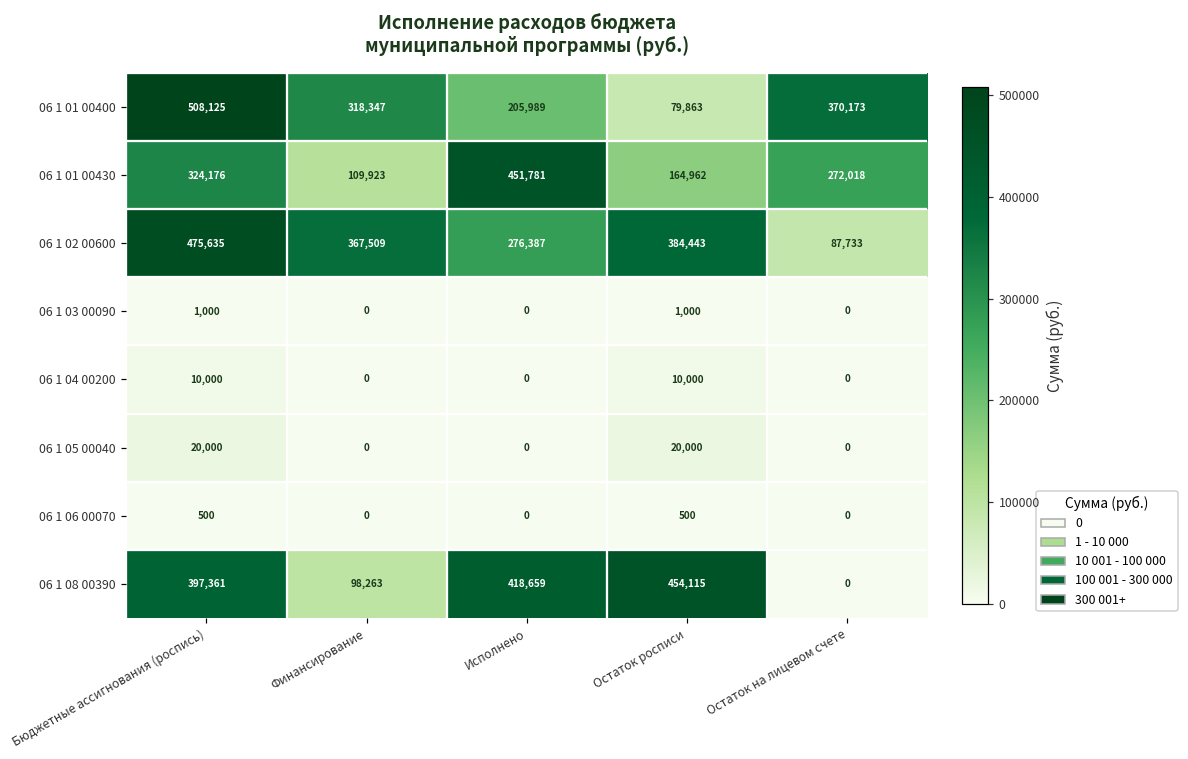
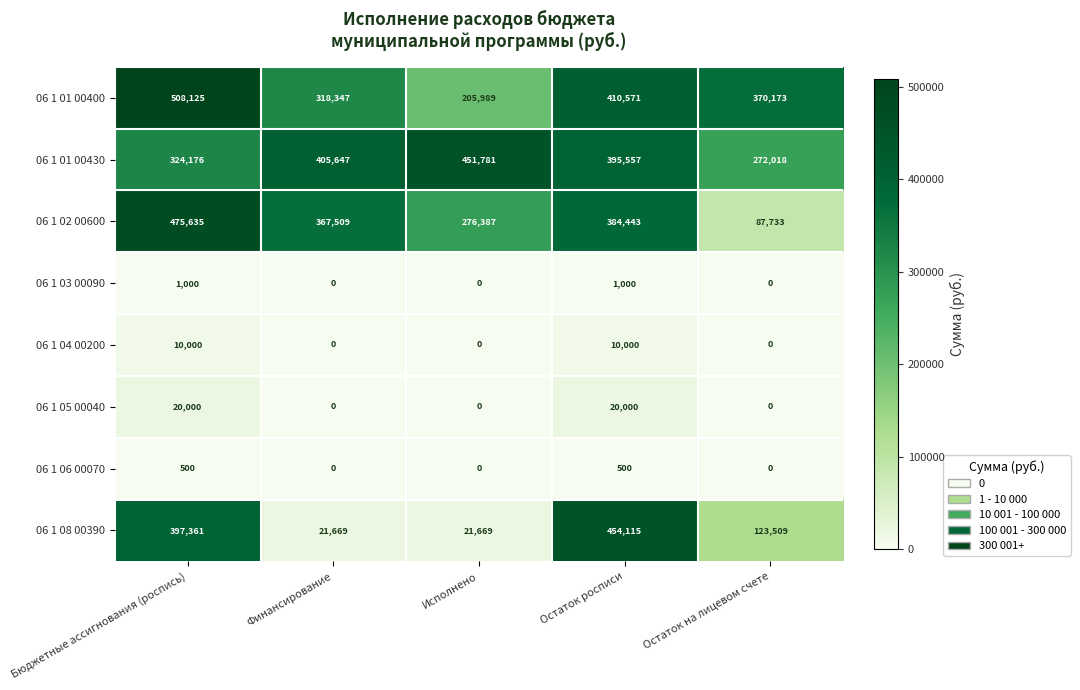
  {
    "06 1 01 00400": {
      "Бюджетные ассигнования (роспись)": "508,125",
      "Финансирование": "318,347",
      "Исполнено": "205,989",
-     "Остаток росписи": "79,863",
+     "Остаток росписи": "410,571",
      "Остаток на лицевом счете": "370,173"
    },
    "06 1 01 00430": {
      "Бюджетные ассигнования (роспись)": "324,176",
-     "Финансирование": "109,923",
+     "Финансирование": "405,647",
      "Исполнено": "451,781",
-     "Остаток росписи": "164,962",
+     "Остаток росписи": "395,557",
      "Остаток на лицевом счете": "272,018"
    },
    "06 1 02 00600": {
      "Бюджетные ассигнования (роспись)": "475,635",
      "Финансирование": "367,509",
      "Исполнено": "276,387",
      "Остаток росписи": "384,443",
      "Остаток на лицевом счете": "87,733"
    },
    "06 1 03 00090": {
      "Бюджетные ассигнования (роспись)": "1,000",
      "Финансирование": "0",
      "Исполнено": "0",
      "Остаток росписи": "1,000",
      "Остаток на лицевом счете": "0"
    },
    "06 1 04 00200": {
      "Бюджетные ассигнования (роспись)": "10,000",
      "Финансирование": "0",
      "Исполнено": "0",
      "Остаток росписи": "10,000",
      "Остаток на лицевом счете": "0"
    },
    "06 1 05 00040": {
      "Бюджетные ассигнования (роспись)": "20,000",
      "Финансирование": "0",
      "Исполнено": "0",
      "Остаток росписи": "20,000",
      "Остаток на лицевом счете": "0"
    },
    "06 1 06 00070": {
      "Бюджетные ассигнования (роспись)": "500",
      "Финансирование": "0",
      "Исполнено": "0",
      "Остаток росписи": "500",
      "Остаток на лицевом счете": "0"
    },
    "06 1 08 00390": {
      "Бюджетные ассигнования (роспись)": "397,361",
-     "Финансирование": "98,263",
-     "Исполнено": "418,659",
+     "Финансирование": "21,669",
+     "Исполнено": "21,669",
      "Остаток росписи": "454,115",
-     "Остаток на лицевом счете": "0"
+     "Остаток на лицевом счете": "123,509"
    }
  }
